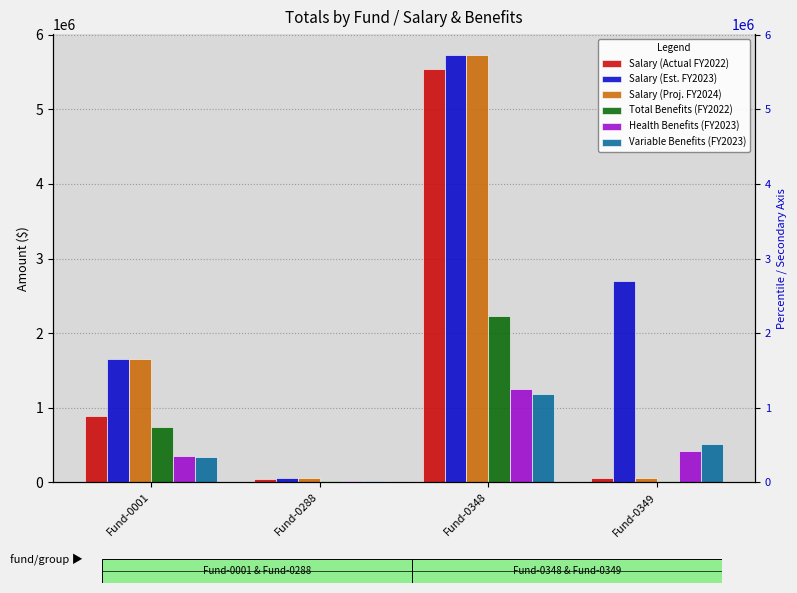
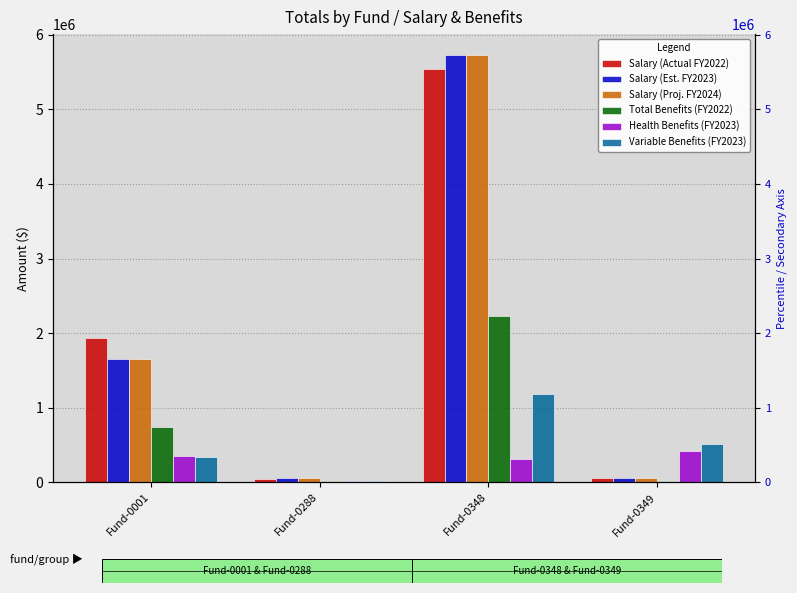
  {
    "Totals by Fund / Salary & Benefits": {
      "Salary (Actual FY2022)": {
-       "Fund-0001": 900000,
+       "Fund-0001": 1900000,
        "Fund-0288": 0,
        "Fund-0348": 5500000,
        "Fund-0349": 100000
      },
      "Salary (Est. FY2023)": {
        "Fund-0001": 1700000,
        "Fund-0288": 100000,
        "Fund-0348": 5700000,
-       "Fund-0349": 2700000
+       "Fund-0349": 100000
      },
      "Salary (Proj. FY2024)": {
        "Fund-0001": 1700000,
        "Fund-0288": 100000,
        "Fund-0348": 5700000,
        "Fund-0349": 100000
      },
      "Total Benefits (FY2022)": {
        "Fund-0001": 700000,
        "Fund-0348": 2200000
      },
      "Health Benefits (FY2023)": {
        "Fund-0001": 300000,
-       "Fund-0348": 1300000,
+       "Fund-0348": 300000,
        "Fund-0349": 400000
      },
      "Variable Benefits (FY2023)": {
        "Fund-0001": 300000,
        "Fund-0348": 1200000,
        "Fund-0349": 500000
      }
    }
  }
